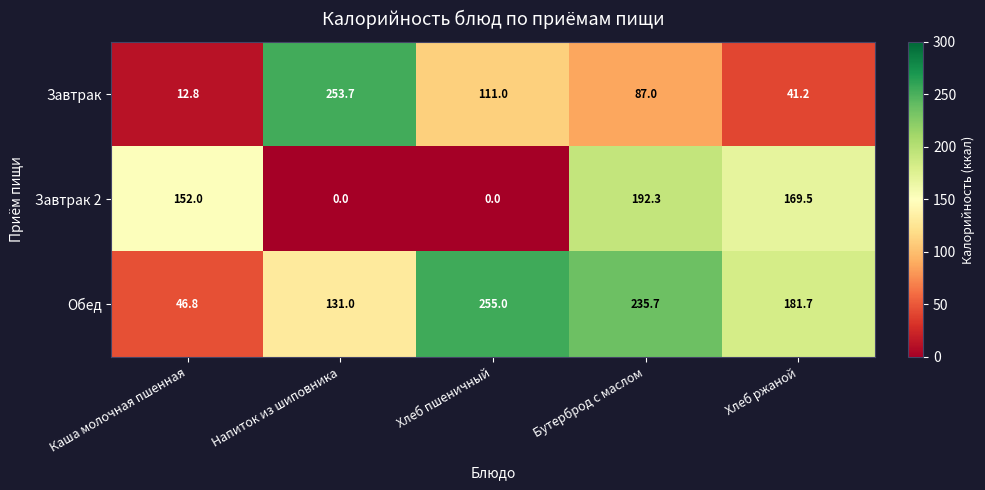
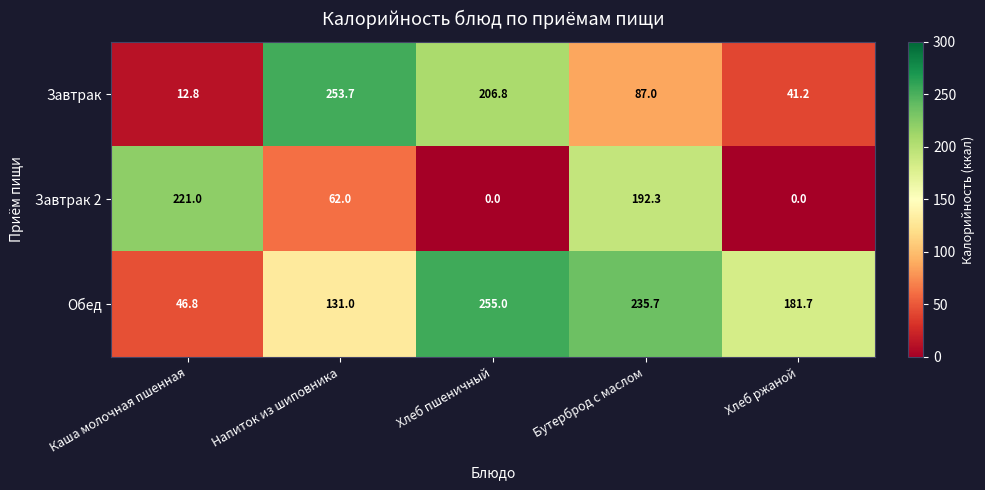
  {
    "Завтрак": {
      "Каша молочная пшенная": 12.8,
      "Напиток из шиповника": 253.7,
-     "Хлеб пшеничный": 111.0,
+     "Хлеб пшеничный": 206.8,
      "Бутерброд с маслом": 87.0,
      "Хлеб ржаной": 41.2
    },
    "Завтрак 2": {
-     "Каша молочная пшенная": 152.0,
-     "Напиток из шиповника": 0.0,
+     "Каша молочная пшенная": 221.0,
+     "Напиток из шиповника": 62.0,
      "Хлеб пшеничный": 0.0,
      "Бутерброд с маслом": 192.3,
-     "Хлеб ржаной": 169.5
+     "Хлеб ржаной": 0.0
    },
    "Обед": {
      "Каша молочная пшенная": 46.8,
      "Напиток из шиповника": 131.0,
      "Хлеб пшеничный": 255.0,
      "Бутерброд с маслом": 235.7,
      "Хлеб ржаной": 181.7
    }
  }
